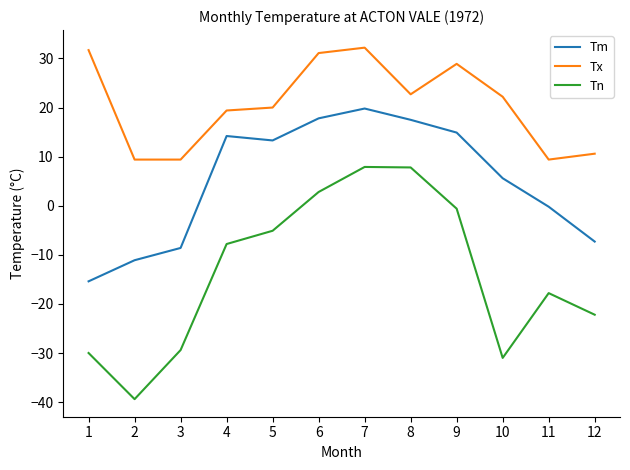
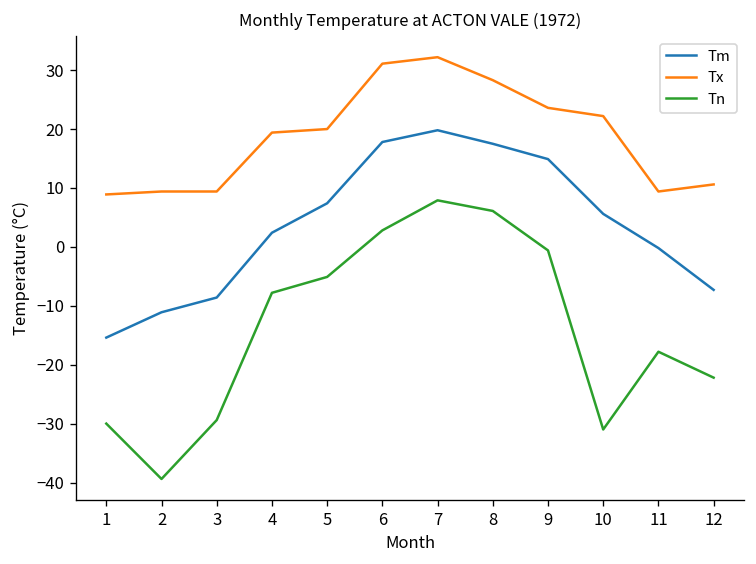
  {
    "Tm": {
      "1": -15,
      "2": -11,
      "3": -9,
-     "4": 14,
-     "5": 13,
+     "4": 2,
+     "5": 7,
      "6": 18,
      "7": 20,
      "8": 18,
      "9": 15,
      "10": 6,
      "11": 0,
      "12": -7
    },
    "Tx": {
-     "1": 32,
+     "1": 9,
      "2": 9,
      "3": 9,
      "4": 19,
      "5": 20,
      "6": 31,
      "7": 32,
-     "8": 23,
-     "9": 29,
+     "8": 28,
+     "9": 24,
      "10": 22,
      "11": 9,
      "12": 11
    },
    "Tn": {
      "1": -30,
      "2": -39,
      "3": -29,
      "4": -8,
      "5": -5,
      "6": 3,
      "7": 8,
-     "8": 8,
+     "8": 6,
      "9": -1,
      "10": -31,
      "11": -18,
      "12": -22
    }
  }
